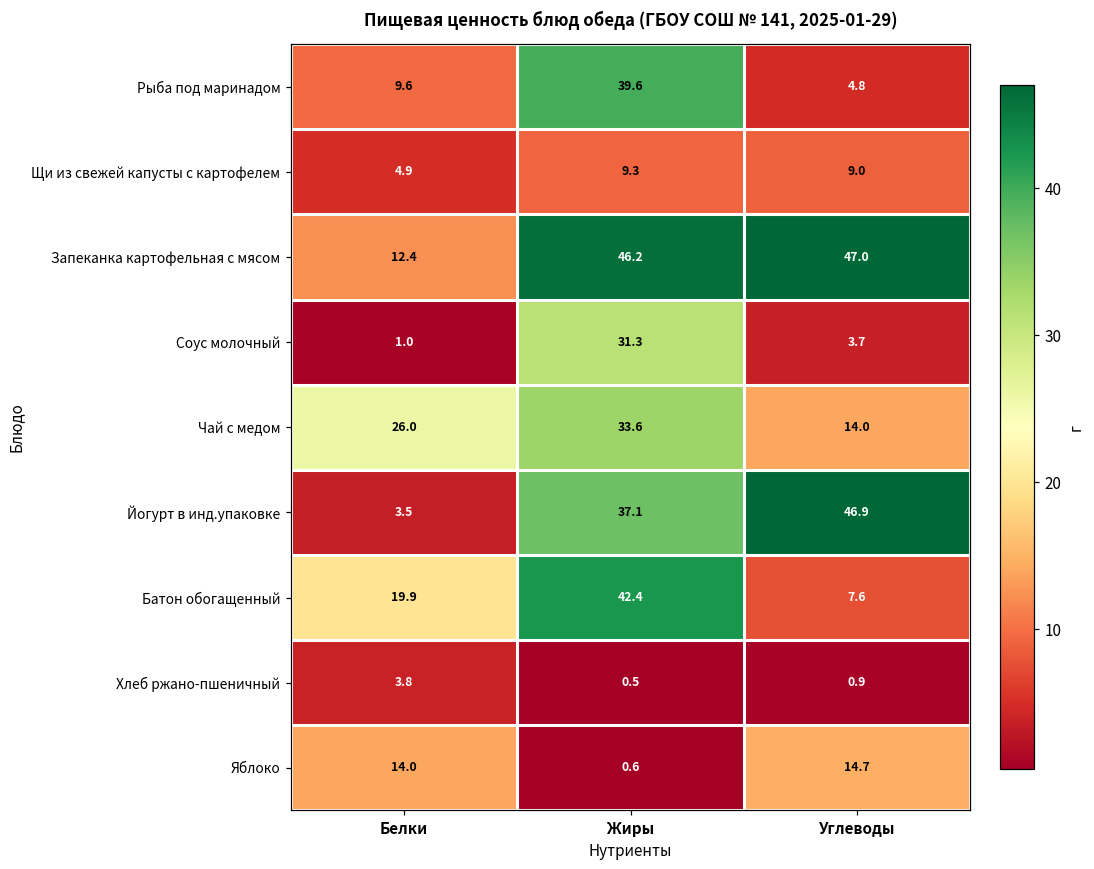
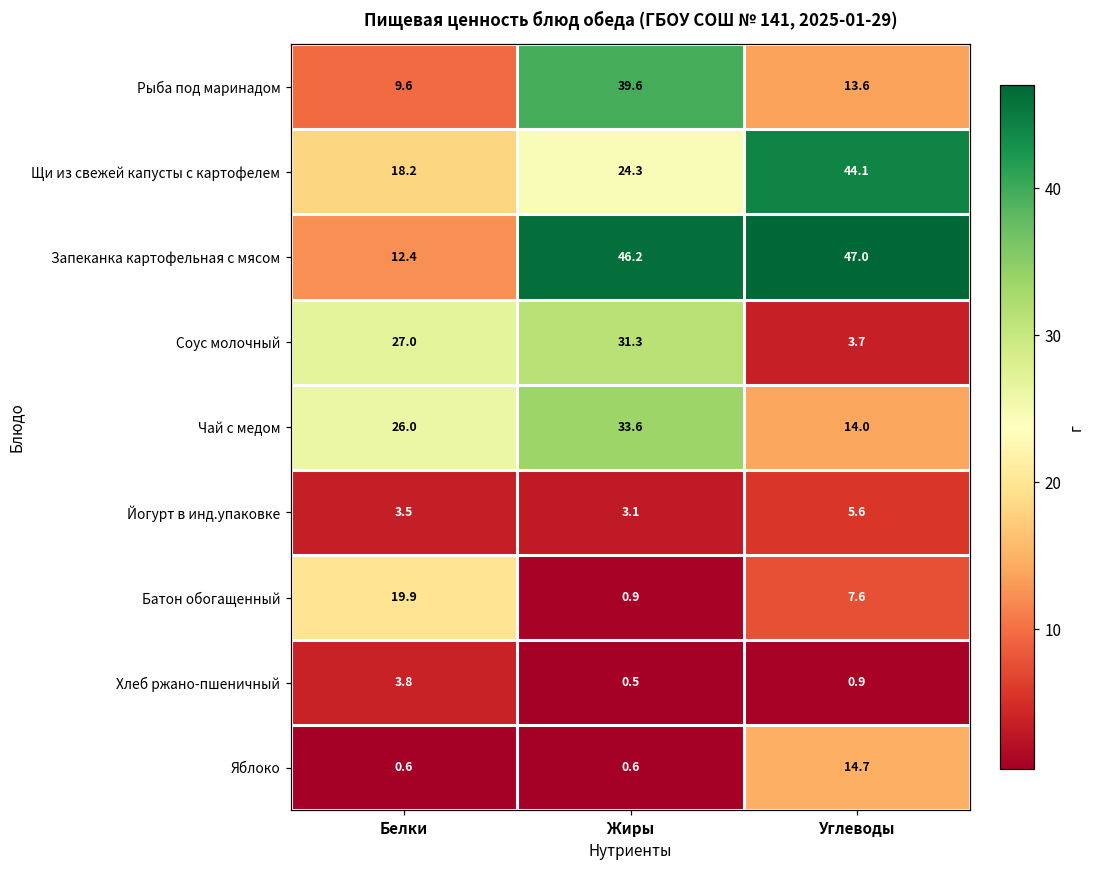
  {
    "Рыба под маринадом": {
      "Белки": 9.6,
      "Жиры": 39.6,
-     "Углеводы": 4.8
+     "Углеводы": 13.6
    },
    "Щи из свежей капусты с картофелем": {
-     "Белки": 4.9,
-     "Жиры": 9.3,
-     "Углеводы": 9.0
+     "Белки": 18.2,
+     "Жиры": 24.3,
+     "Углеводы": 44.1
    },
    "Запеканка картофельная с мясом": {
      "Белки": 12.4,
      "Жиры": 46.2,
      "Углеводы": 47.0
    },
    "Соус молочный": {
-     "Белки": 1.0,
+     "Белки": 27.0,
      "Жиры": 31.3,
      "Углеводы": 3.7
    },
    "Чай с медом": {
      "Белки": 26.0,
      "Жиры": 33.6,
      "Углеводы": 14.0
    },
    "Йогурт в инд.упаковке": {
      "Белки": 3.5,
-     "Жиры": 37.1,
-     "Углеводы": 46.9
+     "Жиры": 3.1,
+     "Углеводы": 5.6
    },
    "Батон обогащенный": {
      "Белки": 19.9,
-     "Жиры": 42.4,
+     "Жиры": 0.9,
      "Углеводы": 7.6
    },
    "Хлеб ржано-пшеничный": {
      "Белки": 3.8,
      "Жиры": 0.5,
      "Углеводы": 0.9
    },
    "Яблоко": {
-     "Белки": 14.0,
+     "Белки": 0.6,
      "Жиры": 0.6,
      "Углеводы": 14.7
    }
  }
